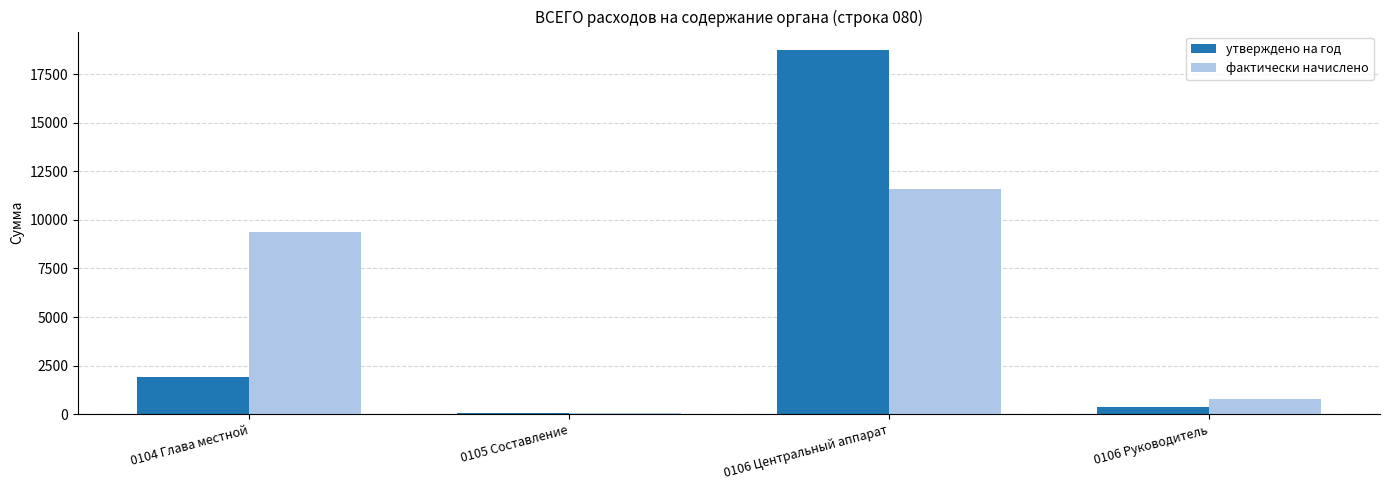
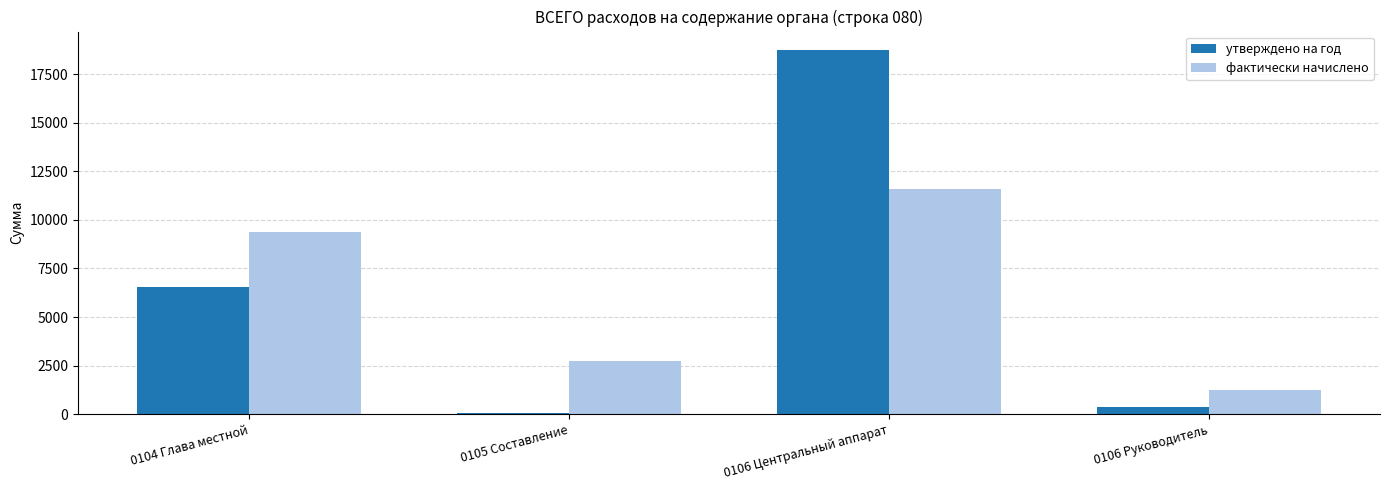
  {
    "утверждено на год": {
-     "0104 Глава местной": 1900,
+     "0104 Глава местной": 6500,
      "0106 Центральный аппарат": 18800,
      "0106 Руководитель": 400
    },
    "фактически начислено": {
      "0104 Глава местной": 9400,
-     "0105 Составление": 0,
+     "0105 Составление": 2800,
      "0106 Центральный аппарат": 11600,
-     "0106 Руководитель": 800
+     "0106 Руководитель": 1200
    }
  }
